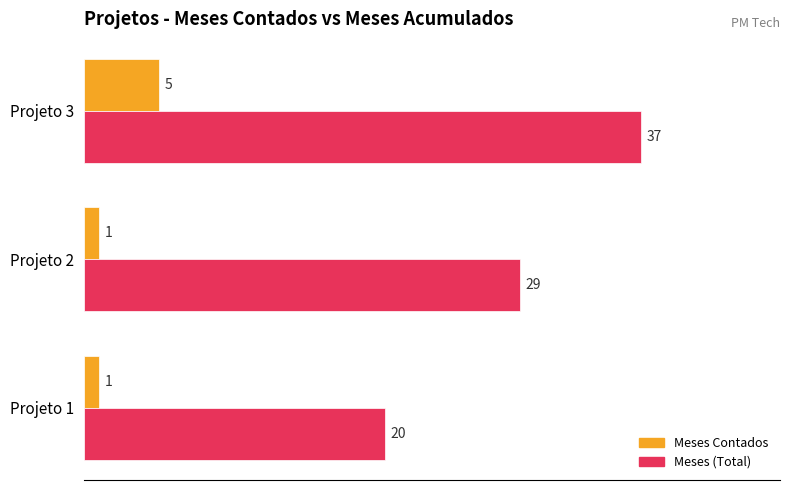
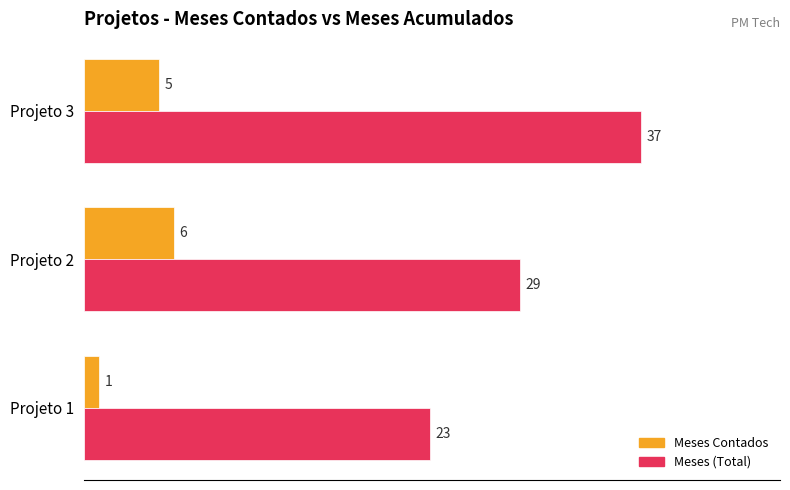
  {
    "Meses Contados": {
      "Projeto 3": 5,
-     "Projeto 2": 1,
+     "Projeto 2": 6,
      "Projeto 1": 1
    },
    "Meses (Total)": {
      "Projeto 3": 37,
      "Projeto 2": 29,
-     "Projeto 1": 20
+     "Projeto 1": 23
    }
  }
